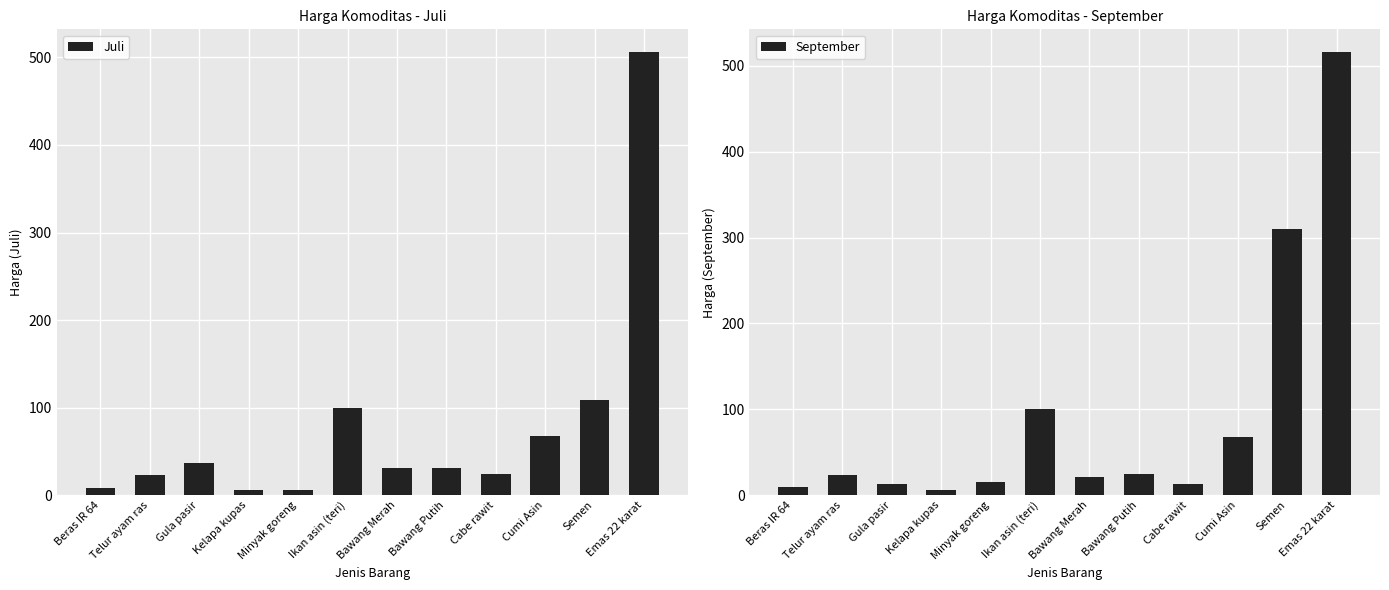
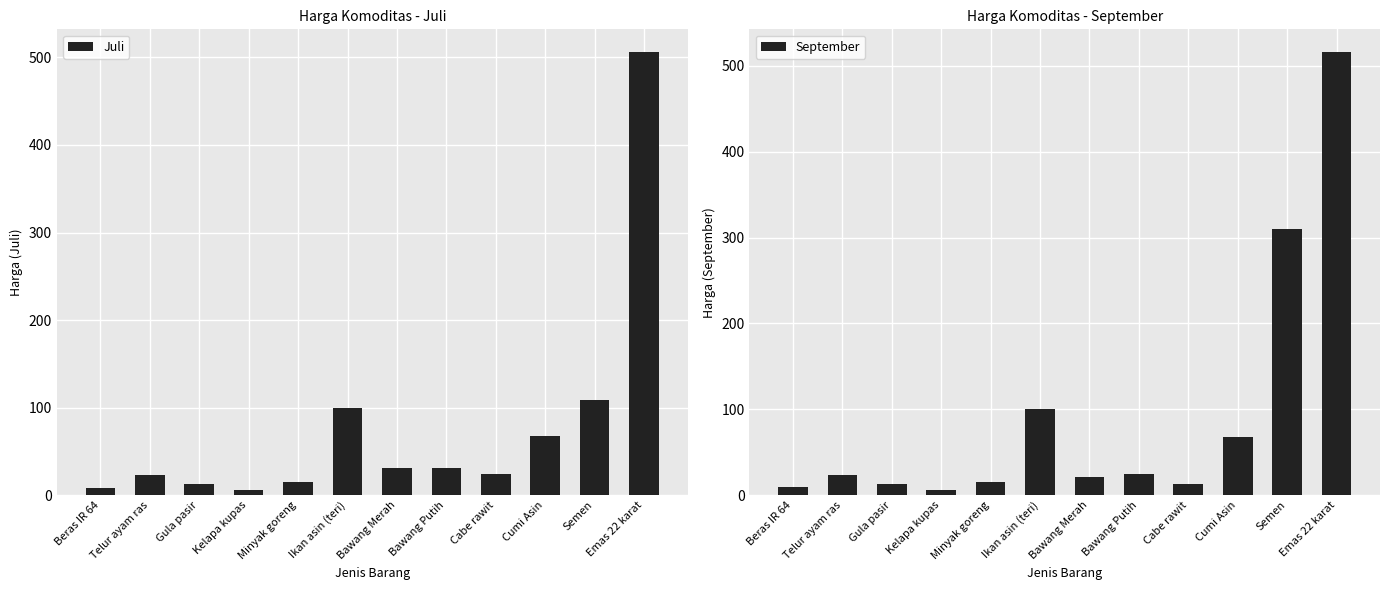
  {
    "Harga Komoditas - Juli": {
      "Beras IR 64": 10,
      "Telur ayam ras": 20,
-     "Gula pasir": 40,
+     "Gula pasir": 10,
      "Kelapa kupas": 10,
-     "Minyak goreng": 10,
+     "Minyak goreng": 20,
      "Ikan asin (teri)": 100,
      "Bawang Merah": 30,
      "Bawang Putih": 30,
      "Cabe rawit": 20,
      "Cumi Asin": 70,
      "Semen": 110,
      "Emas 22 karat": 510
    },
    "Harga Komoditas - September": {
      "Beras IR 64": 10,
      "Telur ayam ras": 20,
      "Gula pasir": 10,
      "Kelapa kupas": 10,
      "Minyak goreng": 20,
      "Ikan asin (teri)": 100,
      "Bawang Merah": 20,
      "Bawang Putih": 30,
      "Cabe rawit": 10,
      "Cumi Asin": 70,
      "Semen": 310,
      "Emas 22 karat": 520
    }
  }
